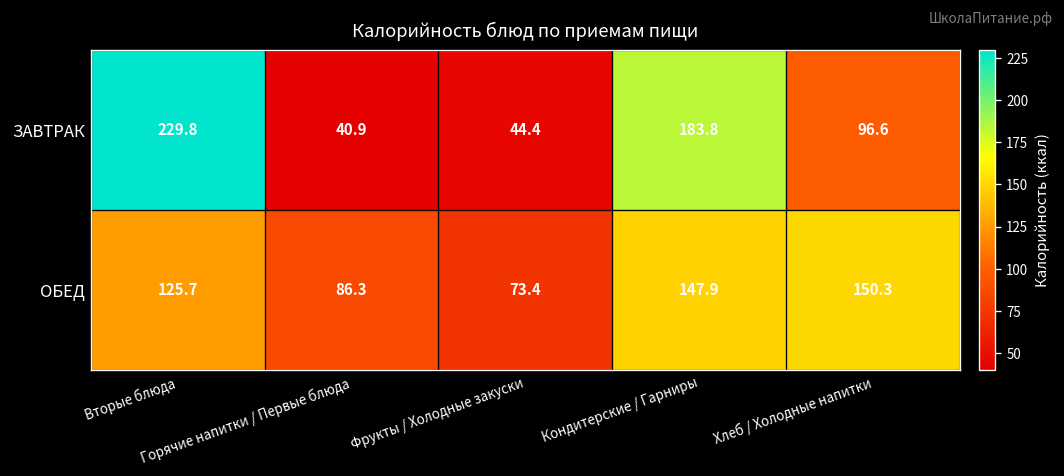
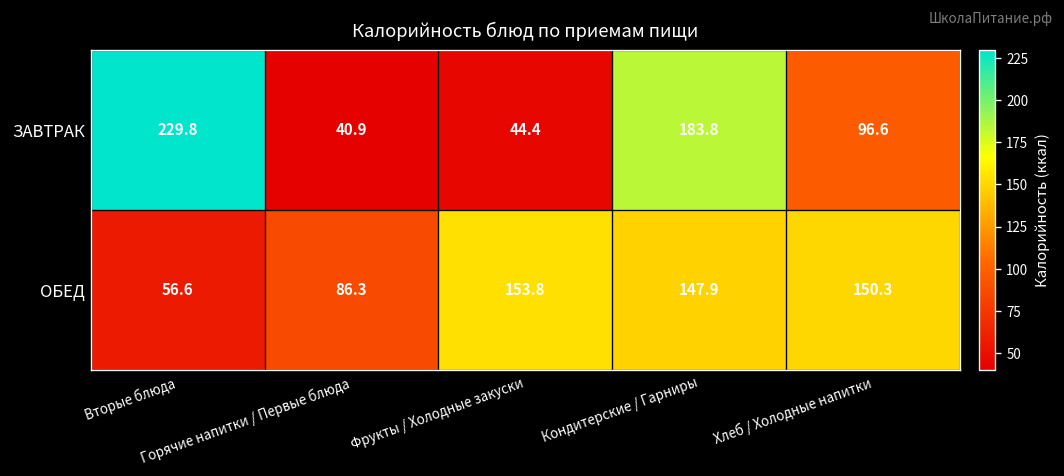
  {
    "ЗАВТРАК": {
      "Вторые блюда": 229.8,
      "Горячие напитки / Первые блюда": 40.9,
      "Фрукты / Холодные закуски": 44.4,
      "Кондитерские / Гарниры": 183.8,
      "Хлеб / Холодные напитки": 96.6
    },
    "ОБЕД": {
-     "Вторые блюда": 125.7,
+     "Вторые блюда": 56.6,
      "Горячие напитки / Первые блюда": 86.3,
-     "Фрукты / Холодные закуски": 73.4,
+     "Фрукты / Холодные закуски": 153.8,
      "Кондитерские / Гарниры": 147.9,
      "Хлеб / Холодные напитки": 150.3
    }
  }
